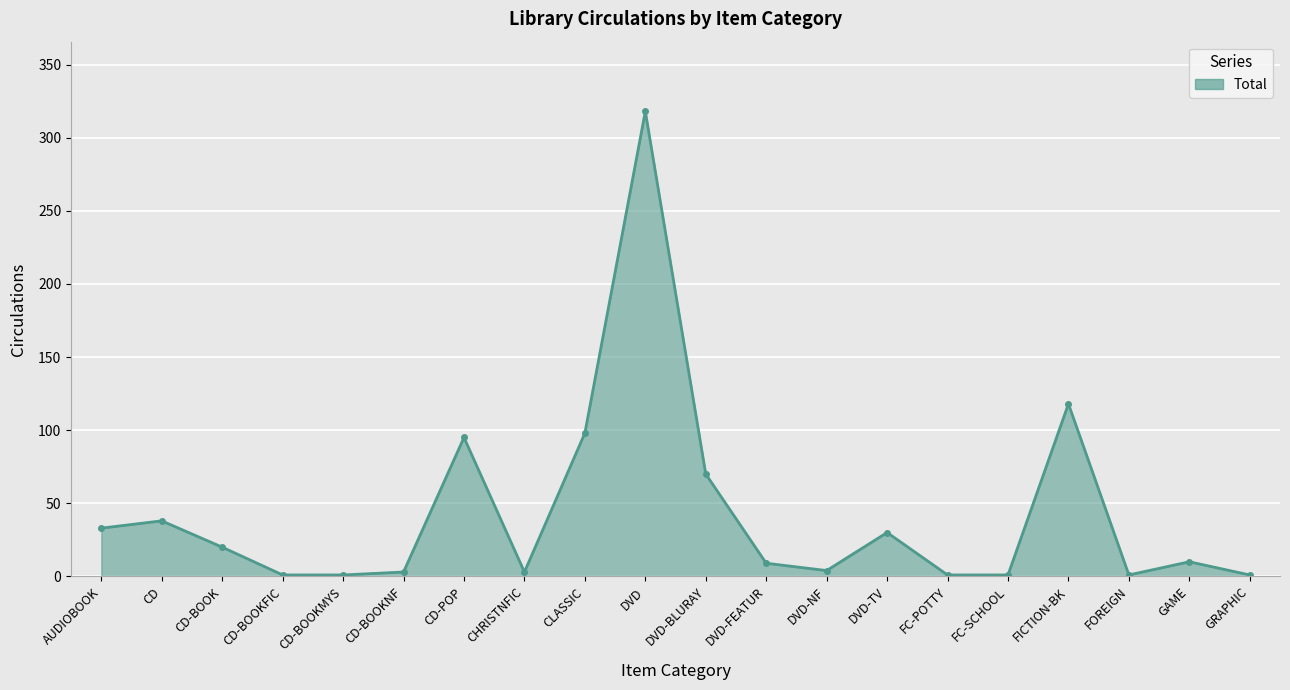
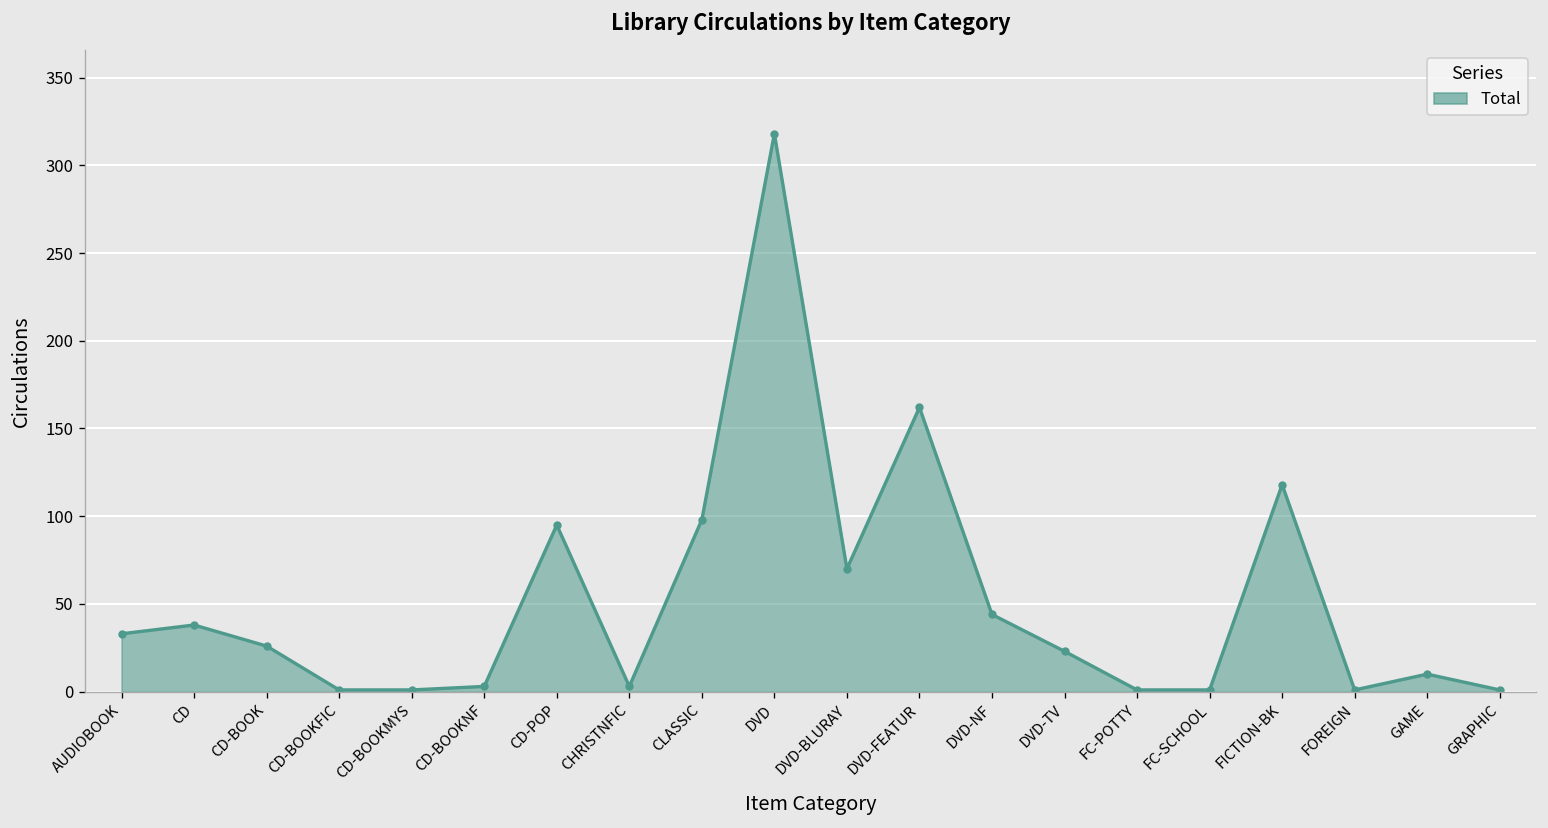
  {
    "AUDIOBOOK": 33,
    "CD": 38,
-   "CD-BOOK": 20,
+   "CD-BOOK": 26,
    "CD-BOOKFIC": 1,
    "CD-BOOKMYS": 1,
    "CD-BOOKNF": 3,
    "CD-POP": 95,
    "CHRISTNFIC": 3,
    "CLASSIC": 98,
    "DVD": 318,
    "DVD-BLURAY": 70,
-   "DVD-FEATUR": 9,
-   "DVD-NF": 4,
-   "DVD-TV": 30,
+   "DVD-FEATUR": 162,
+   "DVD-NF": 44,
+   "DVD-TV": 23,
    "FC-POTTY": 1,
    "FC-SCHOOL": 1,
    "FICTION-BK": 118,
    "FOREIGN": 1,
    "GAME": 10,
    "GRAPHIC": 1
  }
